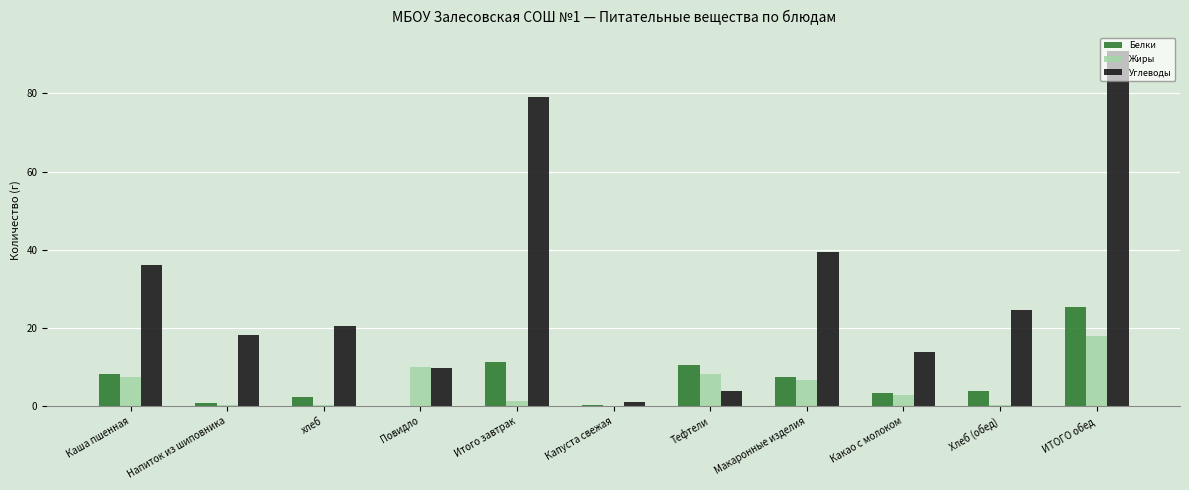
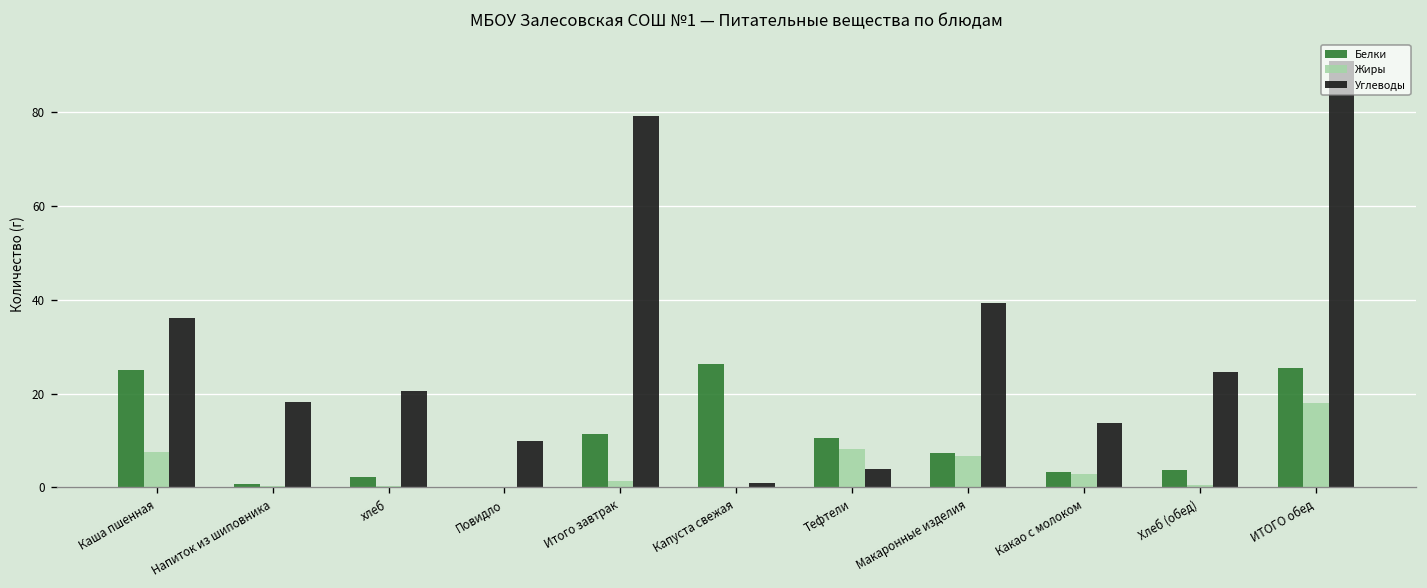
  {
    "Белки": {
-     "Каша пшенная": 8,
+     "Каша пшенная": 25,
      "Напиток из шиповника": 1,
      "хлеб": 2,
      "Итого завтрак": 11,
-     "Капуста свежая": 0,
+     "Капуста свежая": 26,
      "Тефтели": 11,
      "Макаронные изделия": 7,
      "Какао с молоком": 3,
      "Хлеб (обед)": 4,
      "ИТОГО обед": 25
    },
    "Жиры": {
      "Каша пшенная": 8,
-     "Повидло": 10,
+     "Повидло": 0,
      "Итого завтрак": 1,
      "Тефтели": 8,
      "Макаронные изделия": 7,
      "Какао с молоком": 3,
      "ИТОГО обед": 18
    },
    "Углеводы": {
      "Каша пшенная": 36,
      "Напиток из шиповника": 18,
      "хлеб": 21,
      "Повидло": 10,
      "Итого завтрак": 79,
      "Капуста свежая": 1,
      "Тефтели": 4,
      "Макаронные изделия": 39,
      "Какао с молоком": 14,
      "Хлеб (обед)": 25
    }
  }
